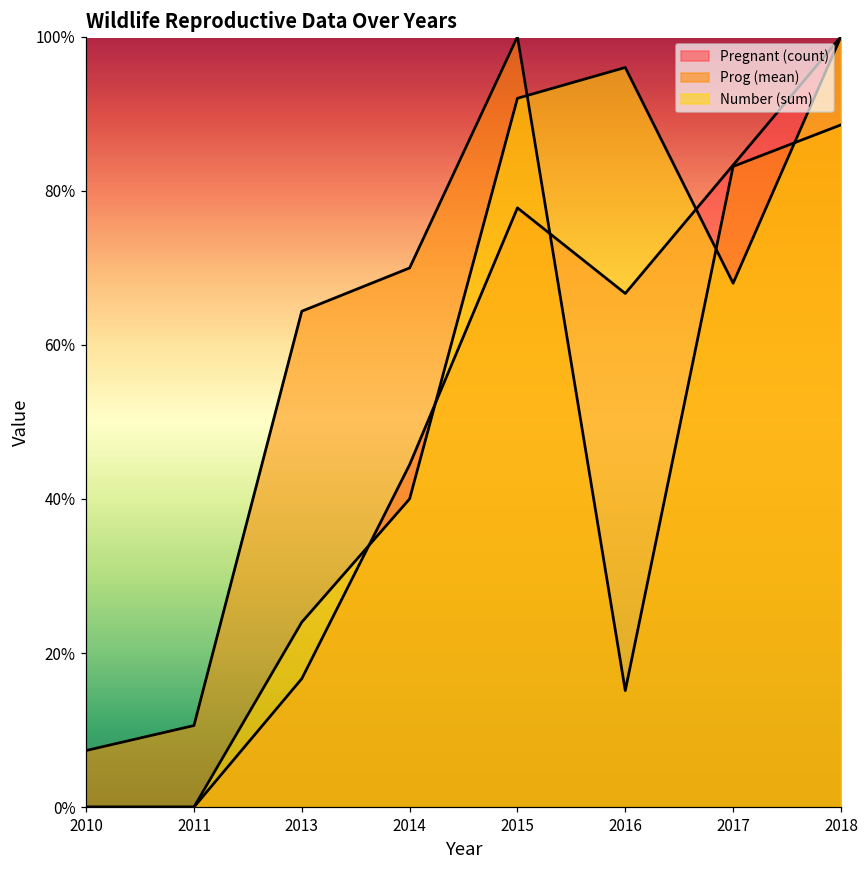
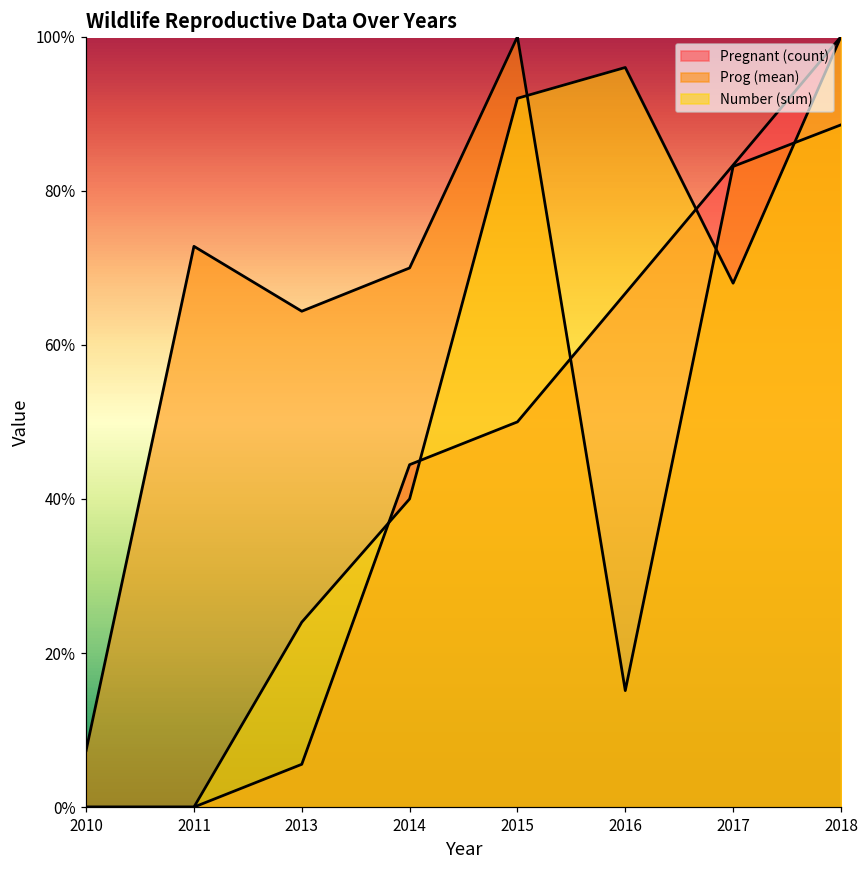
  {
    "Pregnant (count)": {
-     "2013": "17%",
+     "2013": "6%",
      "2014": "44%",
-     "2015": "78%",
+     "2015": "50%",
      "2016": "67%"
    },
    "Prog (mean)": {
      "2010": "7%",
-     "2011": "11%",
+     "2011": "73%",
      "2013": "64%",
      "2014": "70%",
      "2015": "100%",
      "2016": "15%",
      "2018": "89%"
    },
    "Number (sum)": {
      "2013": "24%",
      "2014": "40%",
      "2015": "92%",
      "2016": "96%",
      "2017": "68%"
    }
  }
